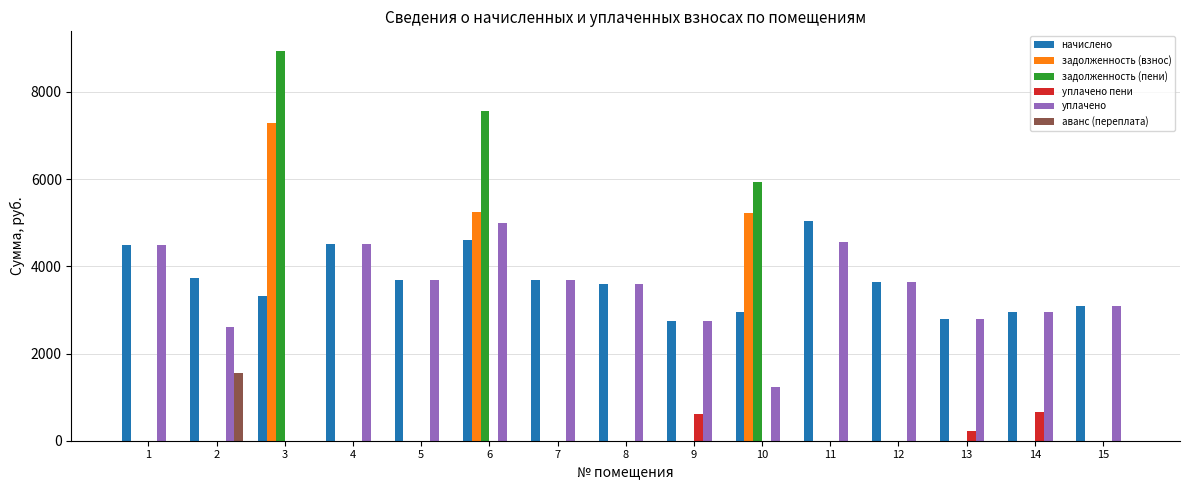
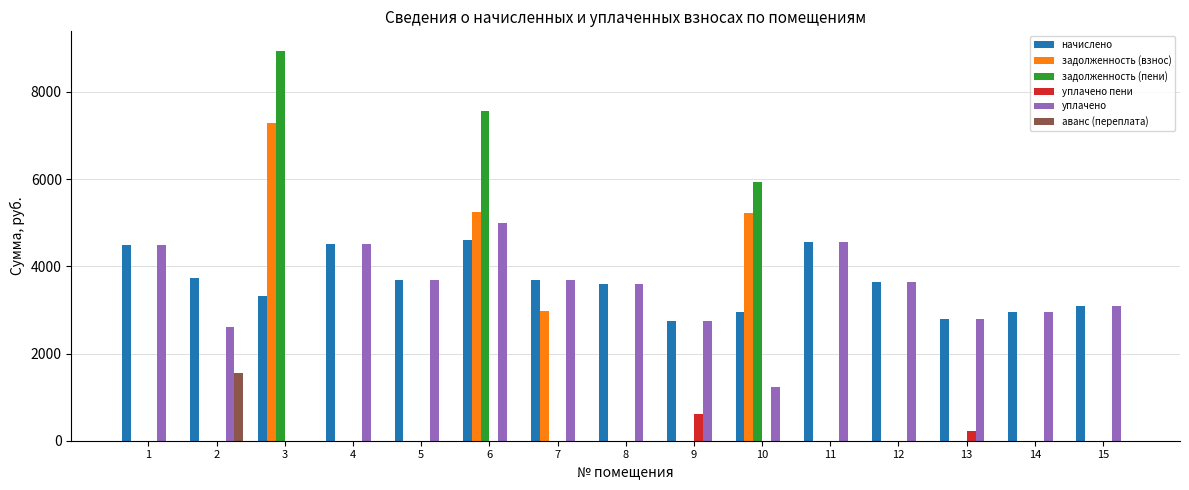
  {
    "начислено": {
      "1": 4500,
      "2": 3700,
      "3": 3300,
      "4": 4500,
      "5": 3700,
      "6": 4600,
      "7": 3700,
      "8": 3600,
      "9": 2800,
      "10": 3000,
-     "11": 5000,
+     "11": 4600,
      "12": 3600,
      "13": 2800,
      "14": 3000,
      "15": 3100
    },
    "задолженность (взнос)": {
      "1": 0,
      "2": 0,
      "3": 7300,
      "5": 0,
      "6": 5300,
-     "7": 0,
+     "7": 3000,
      "8": 0,
      "10": 5200,
      "11": 0,
      "12": 0,
      "13": 0,
      "14": 0
    },
    "задолженность (пени)": {
      "1": 0,
      "2": 0,
      "3": 8900,
      "4": 0,
      "5": 0,
      "6": 7600,
      "7": 0,
      "8": 0,
      "9": 0,
      "10": 5900,
      "11": 0,
      "12": 0,
      "13": 0,
      "14": 0,
      "15": 0
    },
    "уплачено пени": {
      "1": 0,
      "2": 0,
      "3": 0,
      "4": 0,
      "5": 0,
      "6": 0,
      "7": 0,
      "8": 0,
      "9": 600,
      "11": 0,
      "12": 0,
      "13": 200,
-     "14": 700,
+     "14": 0,
      "15": 0
    },
    "уплачено": {
      "1": 4500,
      "2": 2600,
      "3": 0,
      "4": 4500,
      "5": 3700,
      "6": 5000,
      "7": 3700,
      "8": 3600,
      "9": 2800,
      "10": 1200,
      "11": 4600,
      "12": 3600,
      "13": 2800,
      "14": 3000,
      "15": 3100
    },
    "аванс (переплата)": {
      "1": 0,
      "2": 1500,
      "3": 0,
      "4": 0,
      "5": 0,
      "6": 0,
      "7": 0,
      "8": 0,
      "9": 0,
      "10": 0,
      "11": 0,
      "12": 0,
      "13": 0,
      "14": 0,
      "15": 0
    }
  }
